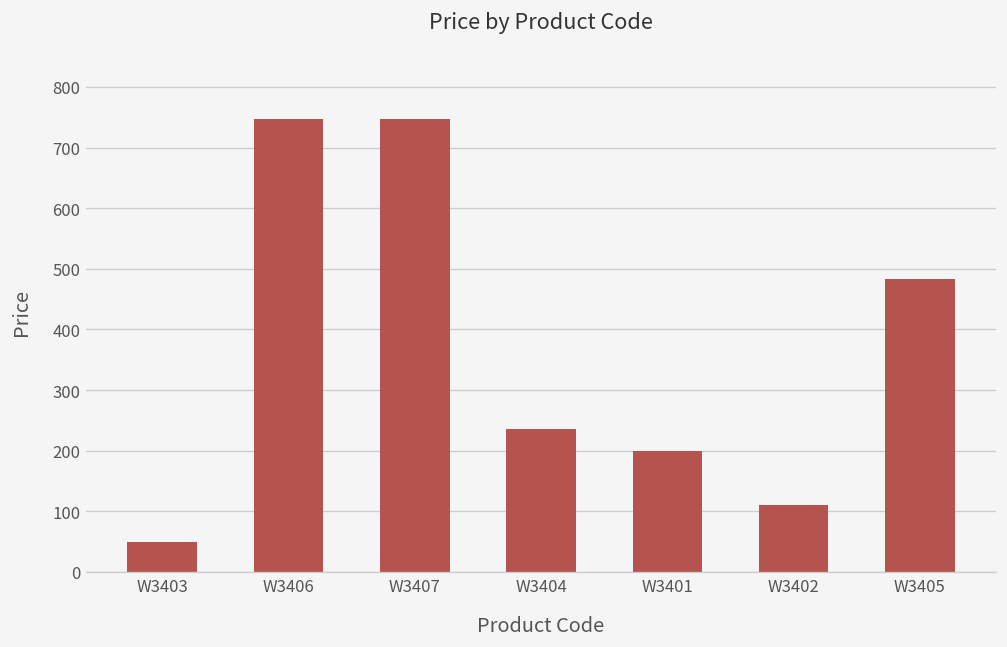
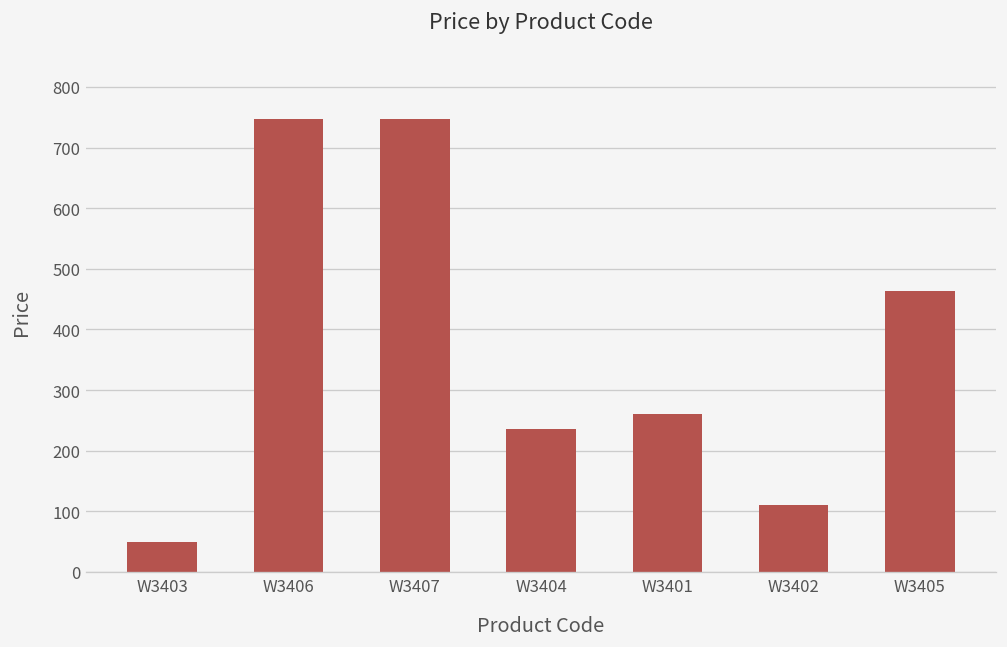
  {
    "W3403": 50,
    "W3406": 750,
    "W3407": 750,
    "W3404": 240,
-   "W3401": 200,
+   "W3401": 260,
    "W3402": 110,
-   "W3405": 480
+   "W3405": 460
  }
